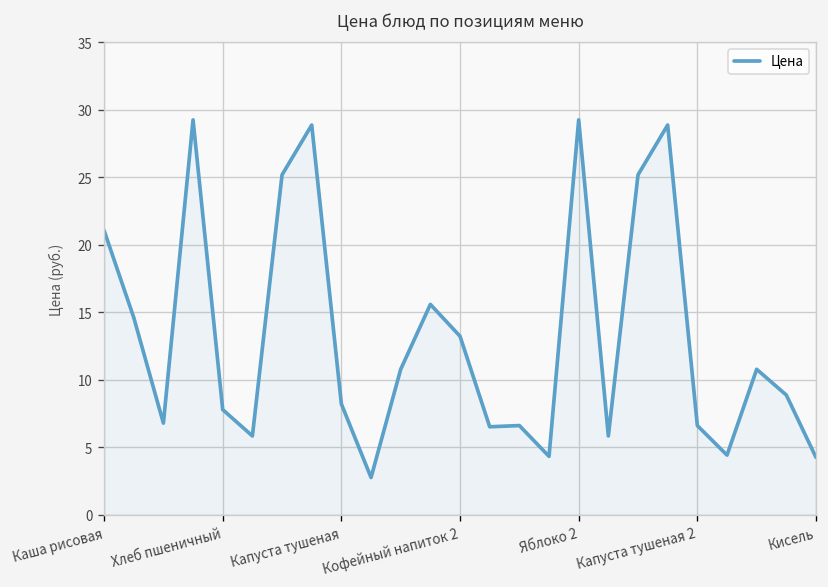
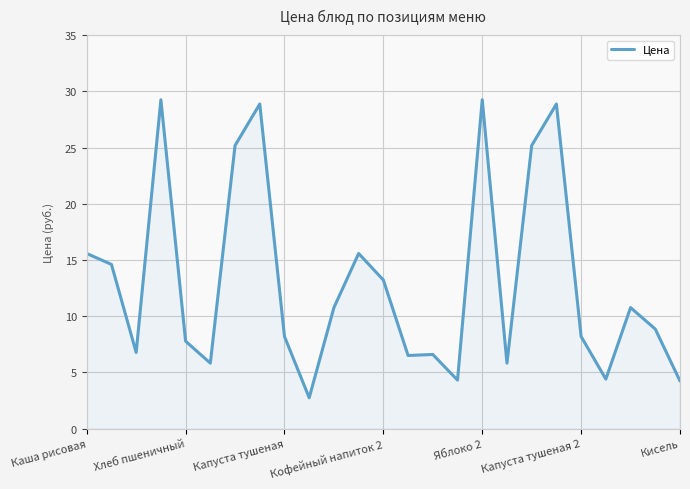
  {
-   "Каша рисовая": 21.1,
+   "Каша рисовая": 15.6,
    "Хлеб пшеничный": 7.8,
    "Капуста тушеная": 8.2,
    "Кофейный напиток 2": 13.2,
    "Яблоко 2": 29.3,
-   "Капуста тушеная 2": 6.6,
+   "Капуста тушеная 2": 8.2,
    "Кисель": 4.2
  }
